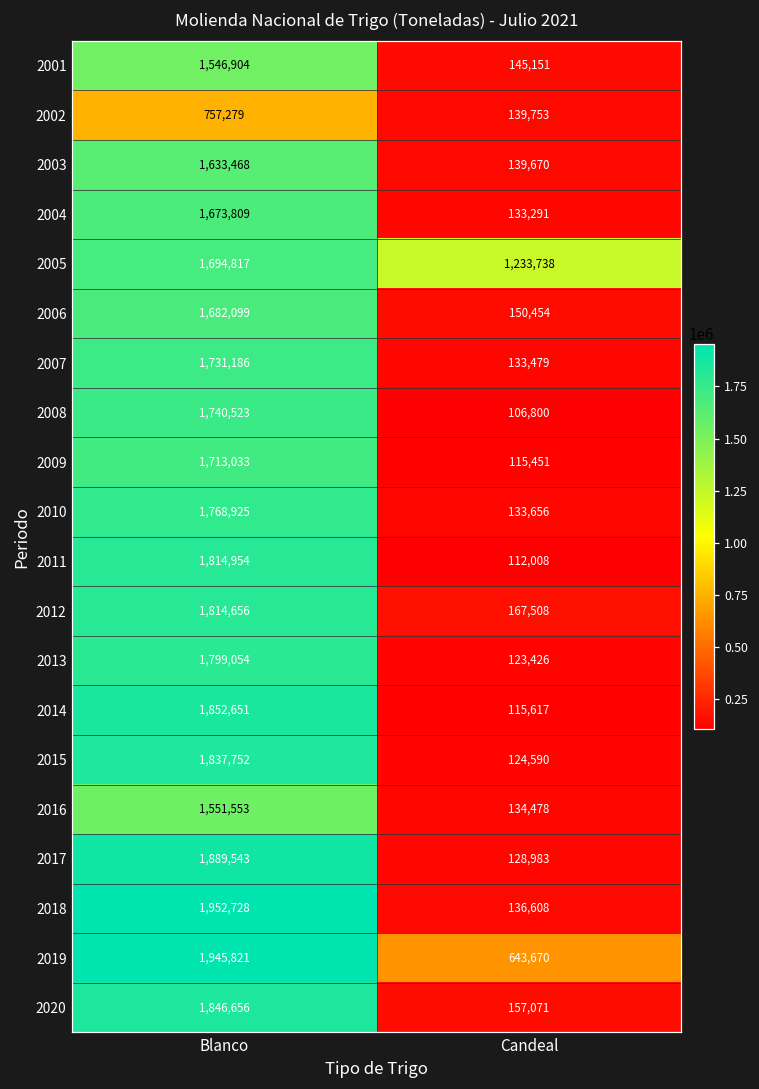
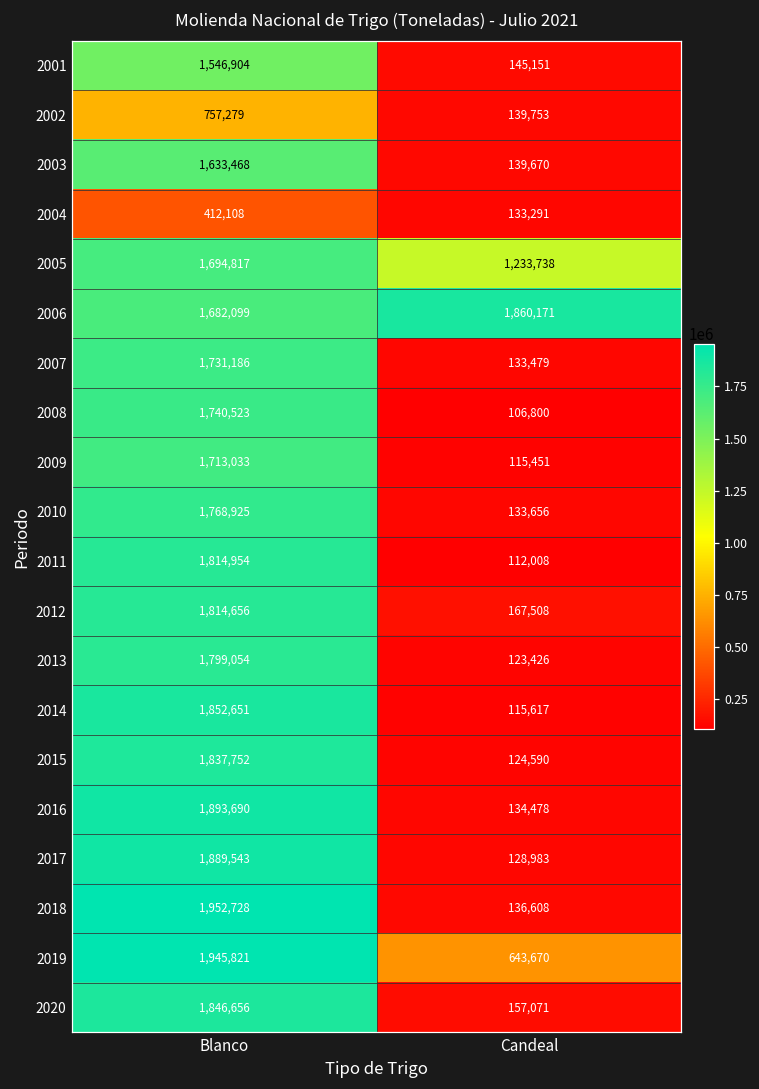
  {
    "2001": {
      "Blanco": "1,546,904",
      "Candeal": "145,151"
    },
    "2002": {
      "Blanco": "757,279",
      "Candeal": "139,753"
    },
    "2003": {
      "Blanco": "1,633,468",
      "Candeal": "139,670"
    },
    "2004": {
-     "Blanco": "1,673,809",
+     "Blanco": "412,108",
      "Candeal": "133,291"
    },
    "2005": {
      "Blanco": "1,694,817",
      "Candeal": "1,233,738"
    },
    "2006": {
      "Blanco": "1,682,099",
-     "Candeal": "150,454"
+     "Candeal": "1,860,171"
    },
    "2007": {
      "Blanco": "1,731,186",
      "Candeal": "133,479"
    },
    "2008": {
      "Blanco": "1,740,523",
      "Candeal": "106,800"
    },
    "2009": {
      "Blanco": "1,713,033",
      "Candeal": "115,451"
    },
    "2010": {
      "Blanco": "1,768,925",
      "Candeal": "133,656"
    },
    "2011": {
      "Blanco": "1,814,954",
      "Candeal": "112,008"
    },
    "2012": {
      "Blanco": "1,814,656",
      "Candeal": "167,508"
    },
    "2013": {
      "Blanco": "1,799,054",
      "Candeal": "123,426"
    },
    "2014": {
      "Blanco": "1,852,651",
      "Candeal": "115,617"
    },
    "2015": {
      "Blanco": "1,837,752",
      "Candeal": "124,590"
    },
    "2016": {
-     "Blanco": "1,551,553",
+     "Blanco": "1,893,690",
      "Candeal": "134,478"
    },
    "2017": {
      "Blanco": "1,889,543",
      "Candeal": "128,983"
    },
    "2018": {
      "Blanco": "1,952,728",
      "Candeal": "136,608"
    },
    "2019": {
      "Blanco": "1,945,821",
      "Candeal": "643,670"
    },
    "2020": {
      "Blanco": "1,846,656",
      "Candeal": "157,071"
    }
  }
